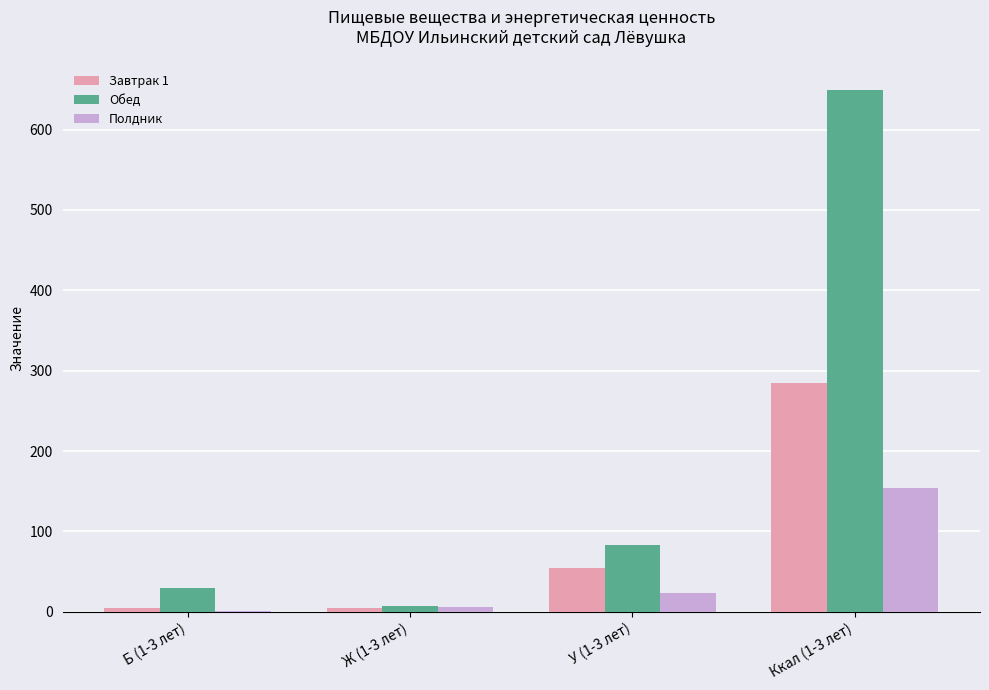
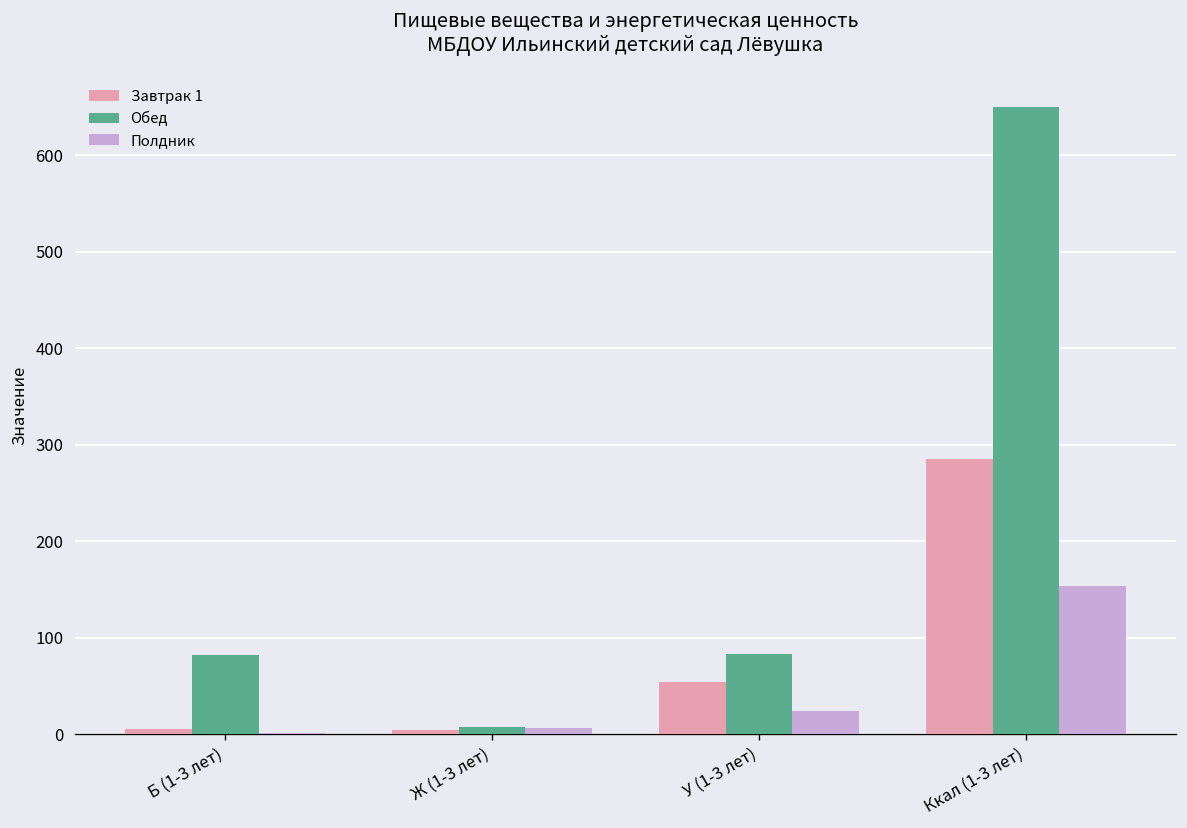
  {
    "Обед": {
-     "Б (1-3 лет)": 30,
+     "Б (1-3 лет)": 80,
      "Ж (1-3 лет)": 10,
      "У (1-3 лет)": 80,
      "Ккал (1-3 лет)": 650
    }
  }
